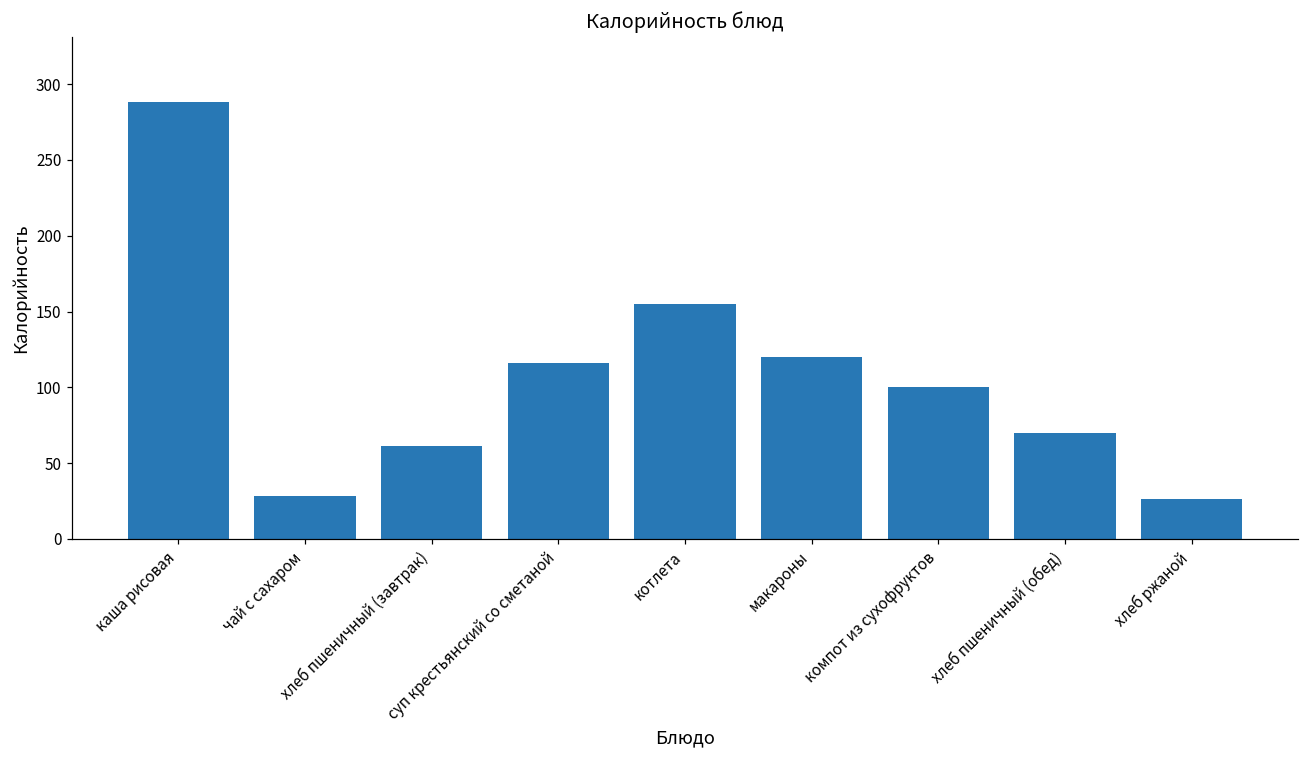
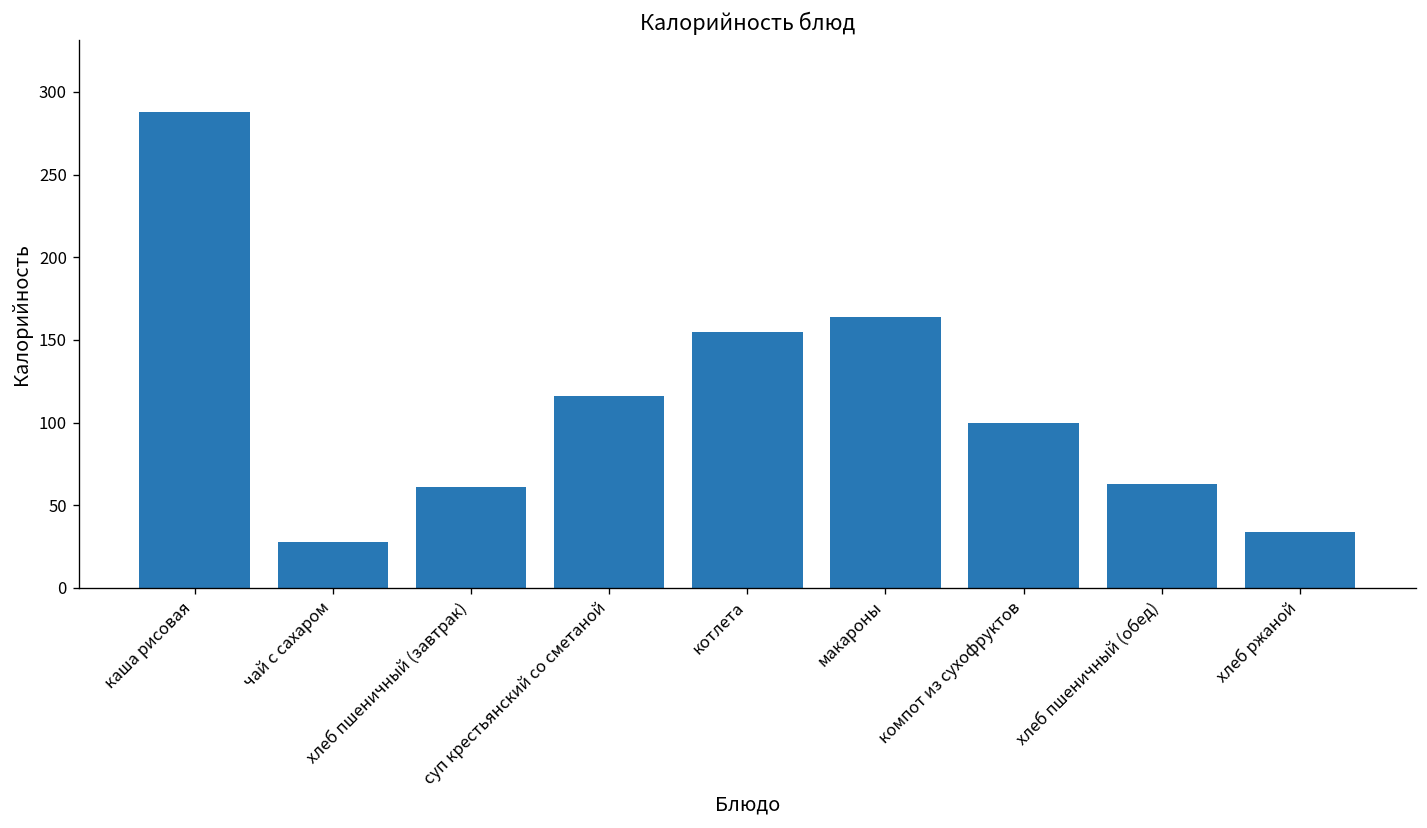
  {
    "каша рисовая": 288,
    "чай с сахаром": 28,
    "хлеб пшеничный (завтрак)": 61,
    "суп крестьянский со сметаной": 116,
    "котлета": 155,
-   "макароны": 120,
+   "макароны": 164,
    "компот из сухофруктов": 100,
-   "хлеб пшеничный (обед)": 70,
-   "хлеб ржаной": 26
+   "хлеб пшеничный (обед)": 63,
+   "хлеб ржаной": 34
  }
